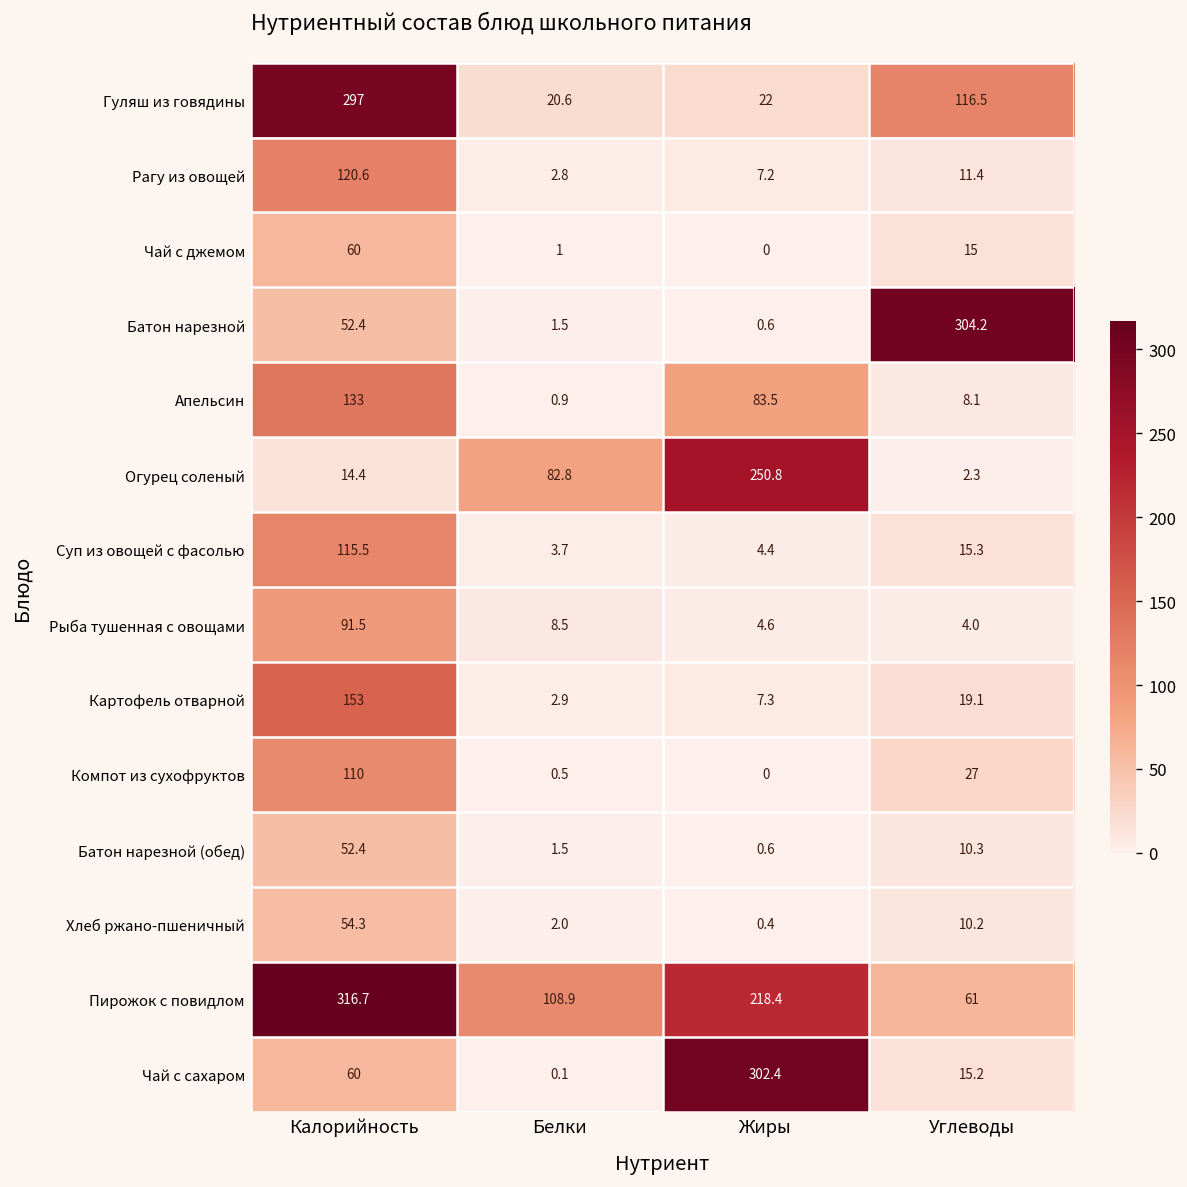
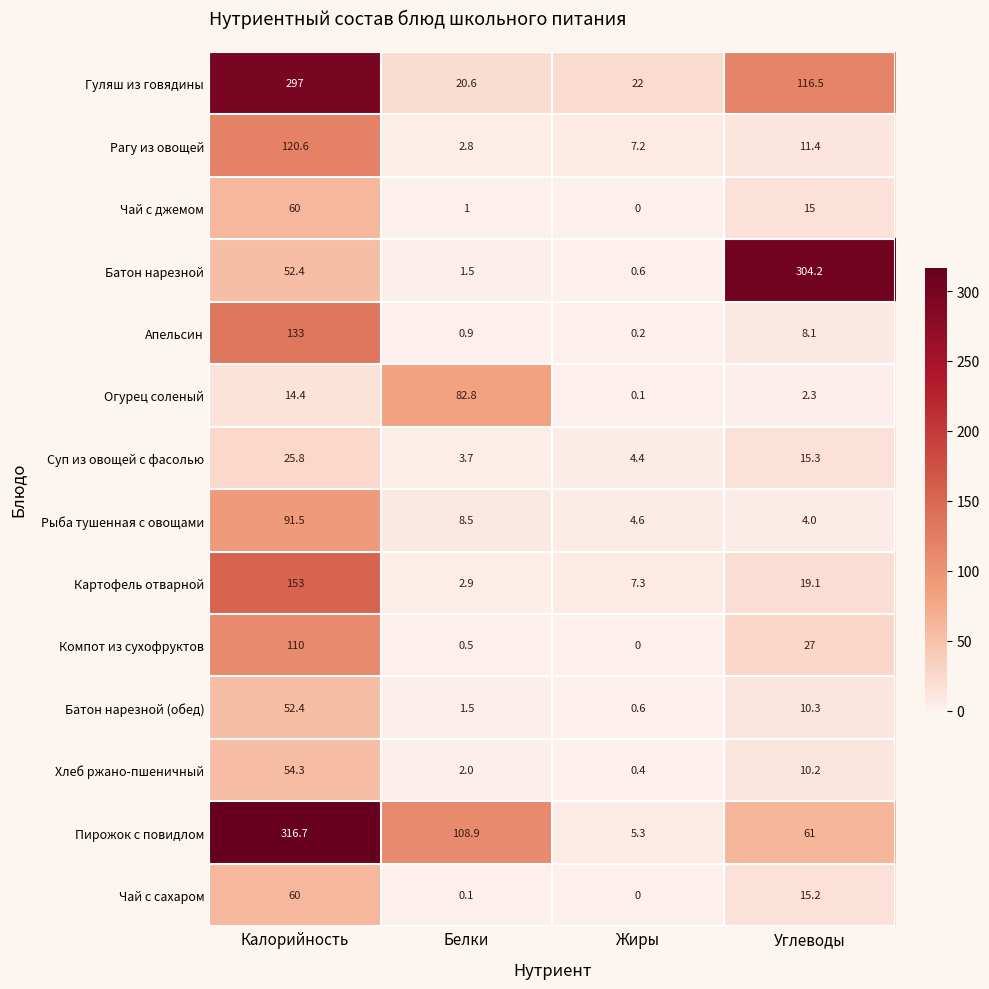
  {
    "Гуляш из говядины": {
      "Калорийность": 297,
      "Белки": 20.6,
      "Жиры": 22,
      "Углеводы": 116.5
    },
    "Рагу из овощей": {
      "Калорийность": 120.6,
      "Белки": 2.8,
      "Жиры": 7.2,
      "Углеводы": 11.4
    },
    "Чай с джемом": {
      "Калорийность": 60,
      "Белки": 1,
      "Жиры": 0,
      "Углеводы": 15
    },
    "Батон нарезной": {
      "Калорийность": 52.4,
      "Белки": 1.5,
      "Жиры": 0.6,
      "Углеводы": 304.2
    },
    "Апельсин": {
      "Калорийность": 133,
      "Белки": 0.9,
-     "Жиры": 83.5,
+     "Жиры": 0.2,
      "Углеводы": 8.1
    },
    "Огурец соленый": {
      "Калорийность": 14.4,
      "Белки": 82.8,
-     "Жиры": 250.8,
+     "Жиры": 0.1,
      "Углеводы": 2.3
    },
    "Суп из овощей с фасолью": {
-     "Калорийность": 115.5,
+     "Калорийность": 25.8,
      "Белки": 3.7,
      "Жиры": 4.4,
      "Углеводы": 15.3
    },
    "Рыба тушенная с овощами": {
      "Калорийность": 91.5,
      "Белки": 8.5,
      "Жиры": 4.6,
      "Углеводы": 4.0
    },
    "Картофель отварной": {
      "Калорийность": 153,
      "Белки": 2.9,
      "Жиры": 7.3,
      "Углеводы": 19.1
    },
    "Компот из сухофруктов": {
      "Калорийность": 110,
      "Белки": 0.5,
      "Жиры": 0,
      "Углеводы": 27
    },
    "Батон нарезной (обед)": {
      "Калорийность": 52.4,
      "Белки": 1.5,
      "Жиры": 0.6,
      "Углеводы": 10.3
    },
    "Хлеб ржано-пшеничный": {
      "Калорийность": 54.3,
      "Белки": 2.0,
      "Жиры": 0.4,
      "Углеводы": 10.2
    },
    "Пирожок с повидлом": {
      "Калорийность": 316.7,
      "Белки": 108.9,
-     "Жиры": 218.4,
+     "Жиры": 5.3,
      "Углеводы": 61
    },
    "Чай с сахаром": {
      "Калорийность": 60,
      "Белки": 0.1,
-     "Жиры": 302.4,
+     "Жиры": 0,
      "Углеводы": 15.2
    }
  }
